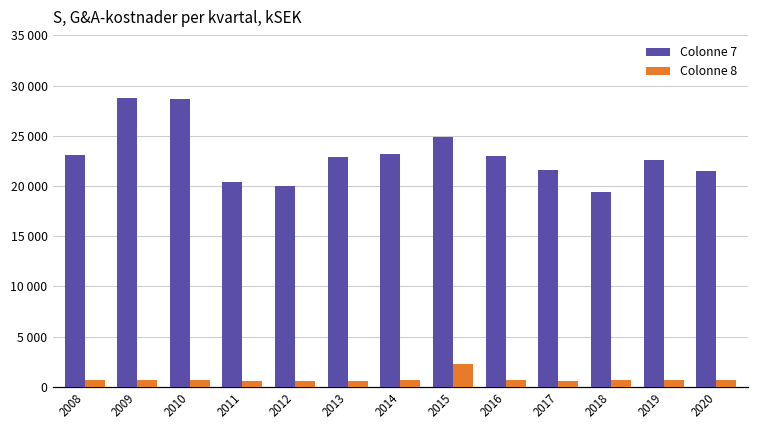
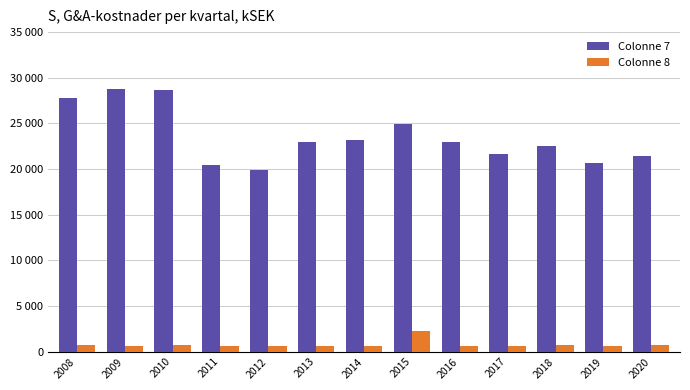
  {
    "Colonne 7": {
-     "2008": 23000,
+     "2008": 28000,
      "2009": 29000,
      "2010": 29000,
      "2011": 20000,
      "2012": 20000,
      "2013": 23000,
      "2014": 23000,
      "2015": 25000,
      "2016": 23000,
      "2017": 22000,
-     "2018": 19000,
-     "2019": 23000,
+     "2018": 22000,
+     "2019": 21000,
      "2020": 21000
    },
    "Colonne 8": {
      "2008": 1000,
      "2009": 1000,
      "2010": 1000,
      "2011": 1000,
      "2012": 1000,
      "2013": 1000,
      "2014": 1000,
      "2015": 2000,
      "2016": 1000,
      "2017": 1000,
      "2018": 1000,
      "2019": 1000,
      "2020": 1000
    }
  }
